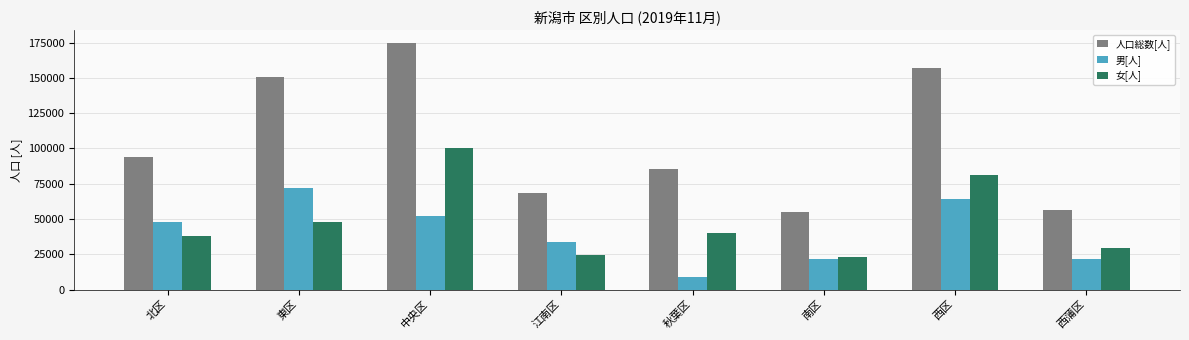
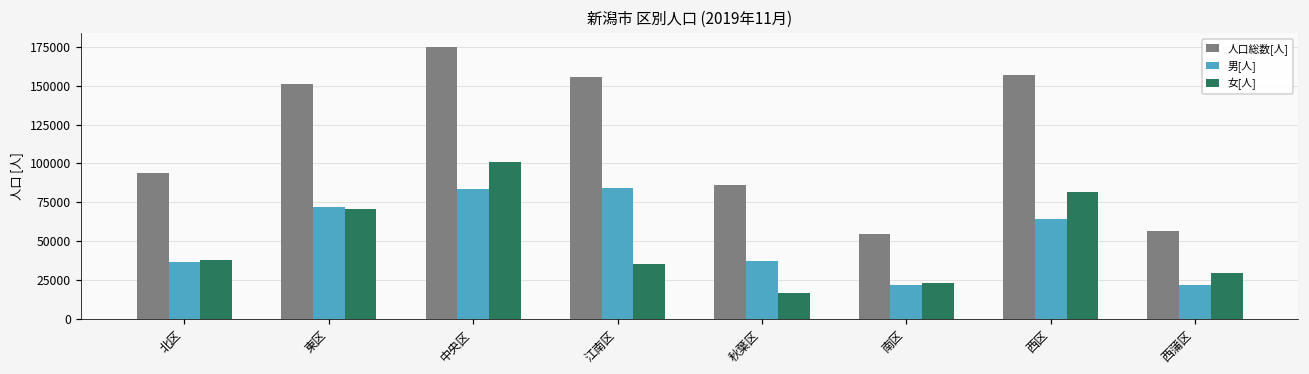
  {
    "人口総数[人]": {
      "北区": 94000,
      "東区": 151000,
      "中央区": 175000,
-     "江南区": 69000,
+     "江南区": 155000,
      "秋葉区": 86000,
      "南区": 55000,
      "西区": 157000,
      "西蒲区": 57000
    },
    "男[人]": {
-     "北区": 48000,
+     "北区": 36000,
      "東区": 72000,
-     "中央区": 52000,
-     "江南区": 33000,
-     "秋葉区": 9000,
+     "中央区": 83000,
+     "江南区": 84000,
+     "秋葉区": 37000,
      "南区": 22000,
      "西区": 64000,
      "西蒲区": 21000
    },
    "女[人]": {
      "北区": 38000,
-     "東区": 48000,
+     "東区": 71000,
      "中央区": 101000,
-     "江南区": 25000,
-     "秋葉区": 40000,
+     "江南区": 35000,
+     "秋葉区": 16000,
      "南区": 23000,
      "西区": 81000,
      "西蒲区": 29000
    }
  }
